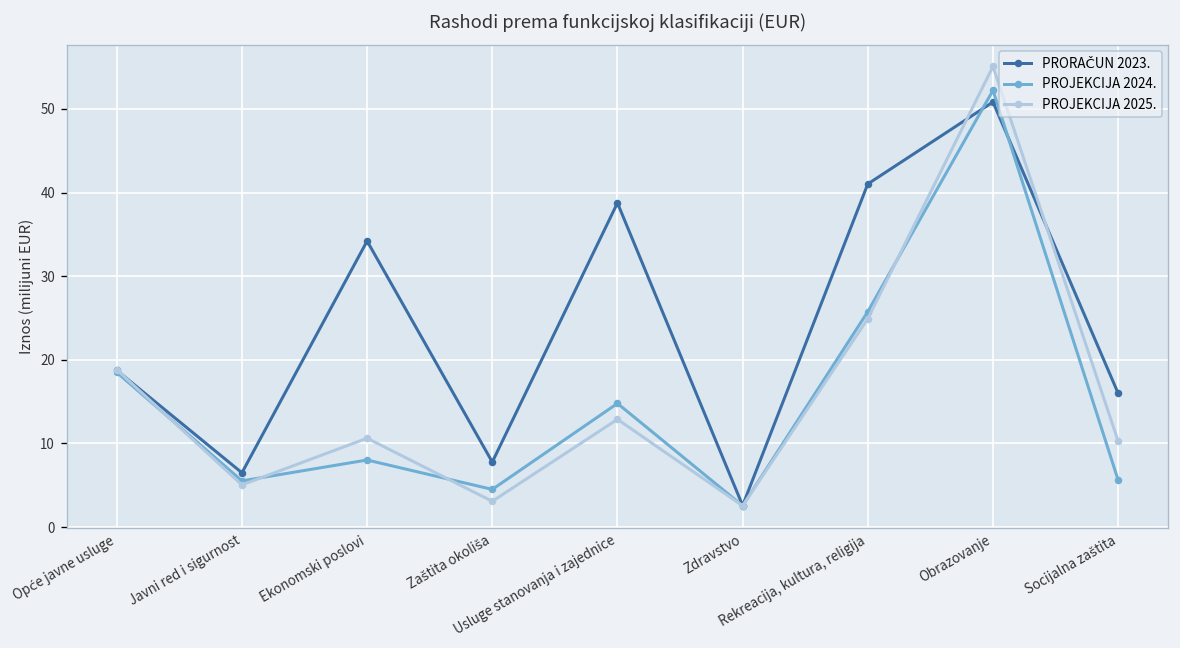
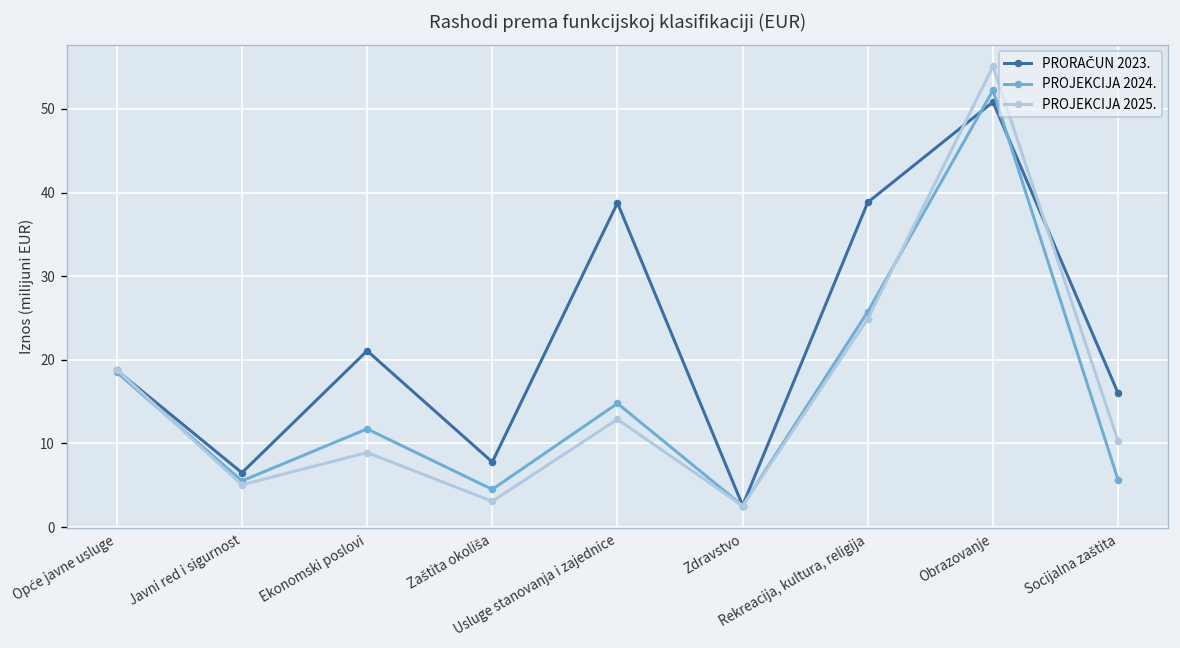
  {
    "PRORAČUN 2023.": {
      "Javni red i sigurnost": 6,
-     "Ekonomski poslovi": 34,
+     "Ekonomski poslovi": 21,
      "Zaštita okoliša": 8,
      "Usluge stanovanja i zajednice": 39,
-     "Rekreacija, kultura, religija": 41,
+     "Rekreacija, kultura, religija": 39,
      "Obrazovanje": 51,
      "Socijalna zaštita": 16
    },
    "PROJEKCIJA 2024.": {
      "Javni red i sigurnost": 6,
-     "Ekonomski poslovi": 8,
+     "Ekonomski poslovi": 12,
      "Zaštita okoliša": 5,
      "Usluge stanovanja i zajednice": 15,
      "Rekreacija, kultura, religija": 26,
      "Obrazovanje": 52,
      "Socijalna zaštita": 6
    },
    "PROJEKCIJA 2025.": {
      "Javni red i sigurnost": 5,
-     "Ekonomski poslovi": 11,
+     "Ekonomski poslovi": 9,
      "Zaštita okoliša": 3,
      "Usluge stanovanja i zajednice": 13,
      "Rekreacija, kultura, religija": 25,
      "Obrazovanje": 55,
      "Socijalna zaštita": 10
    }
  }
